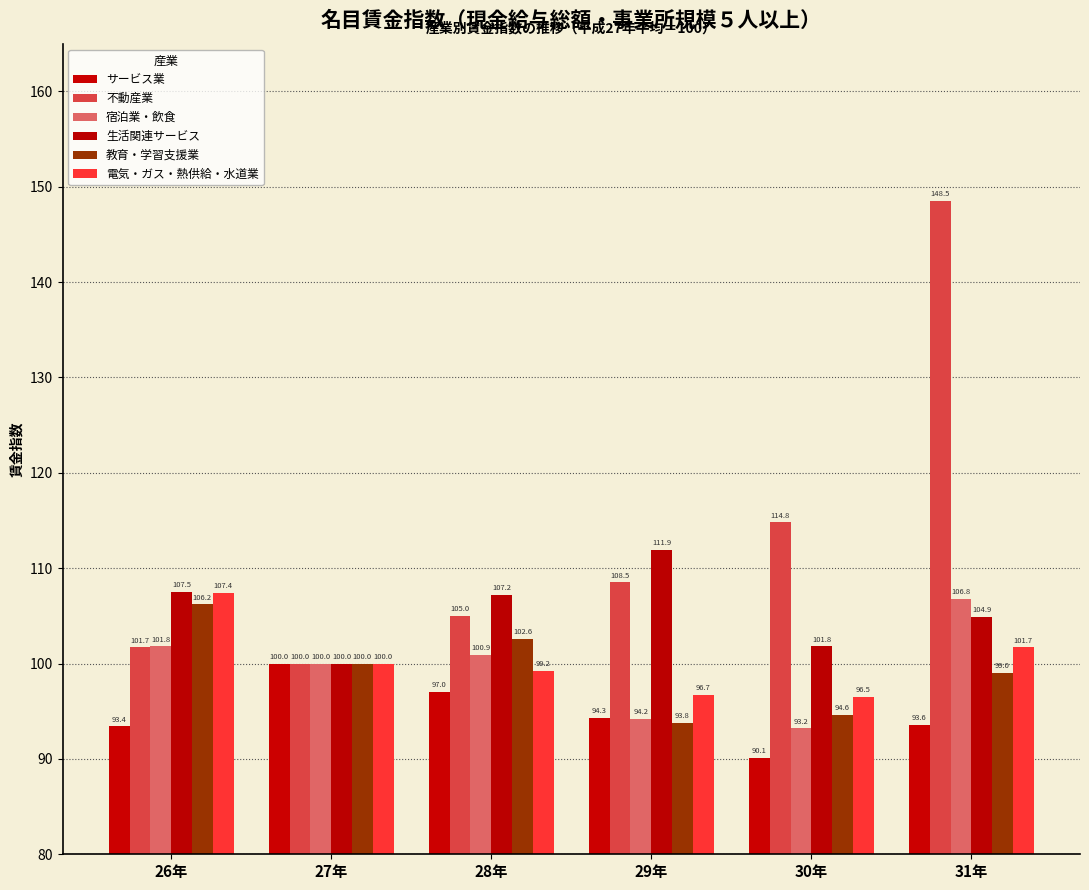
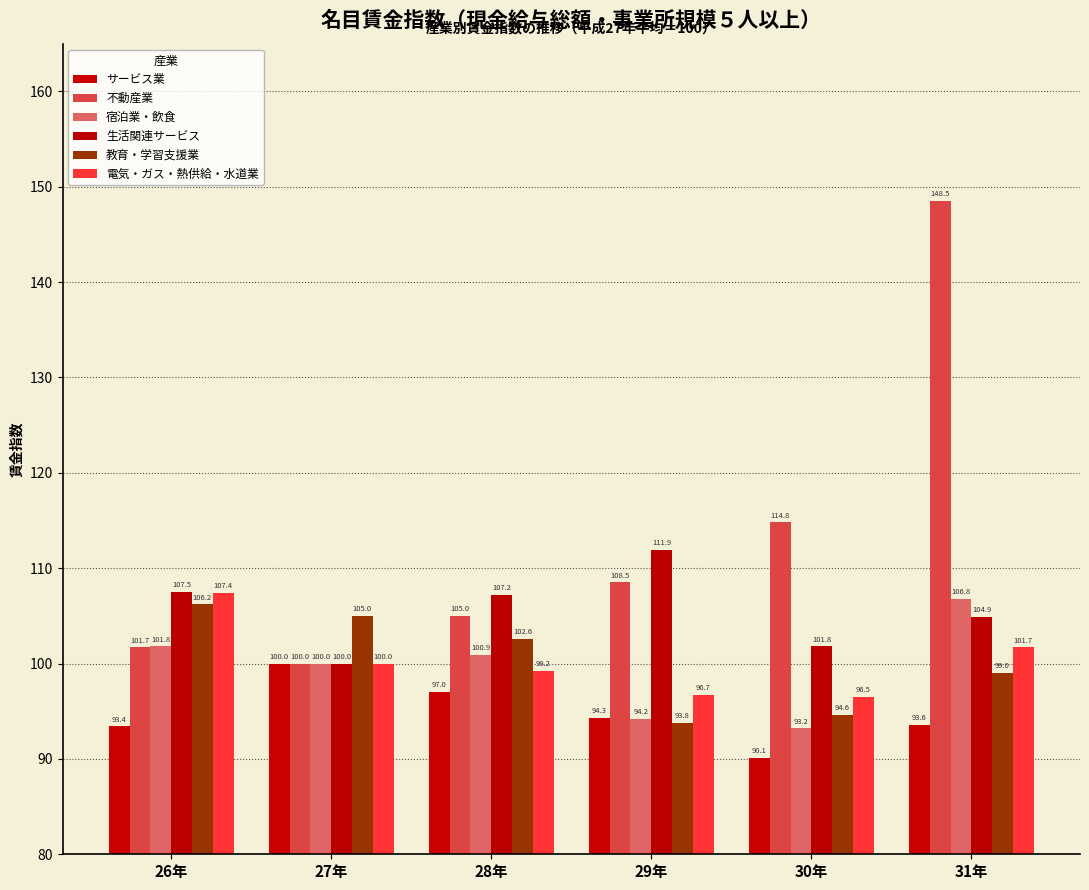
  {
    "教育・学習支援業": {
      "26年": 106.2,
-     "27年": 100.0,
+     "27年": 105.0,
      "28年": 102.6,
      "29年": 93.8,
      "30年": 94.6,
      "31年": 99.0
    }
  }
